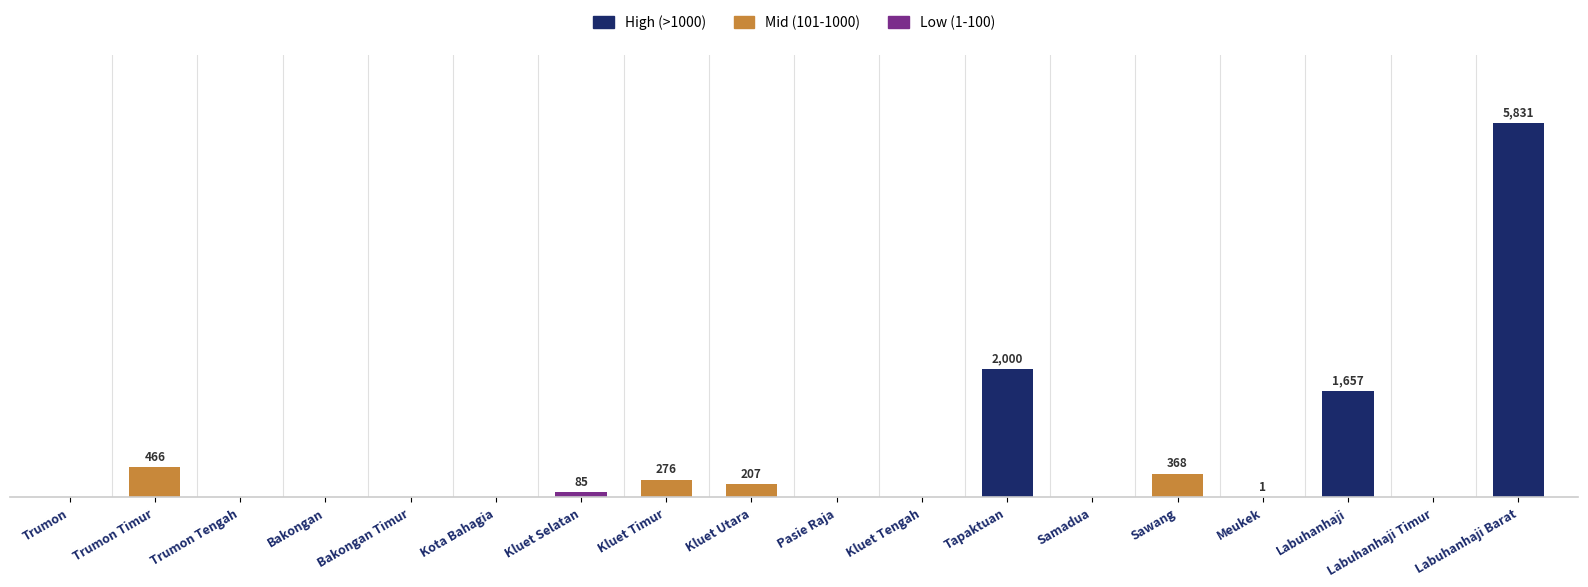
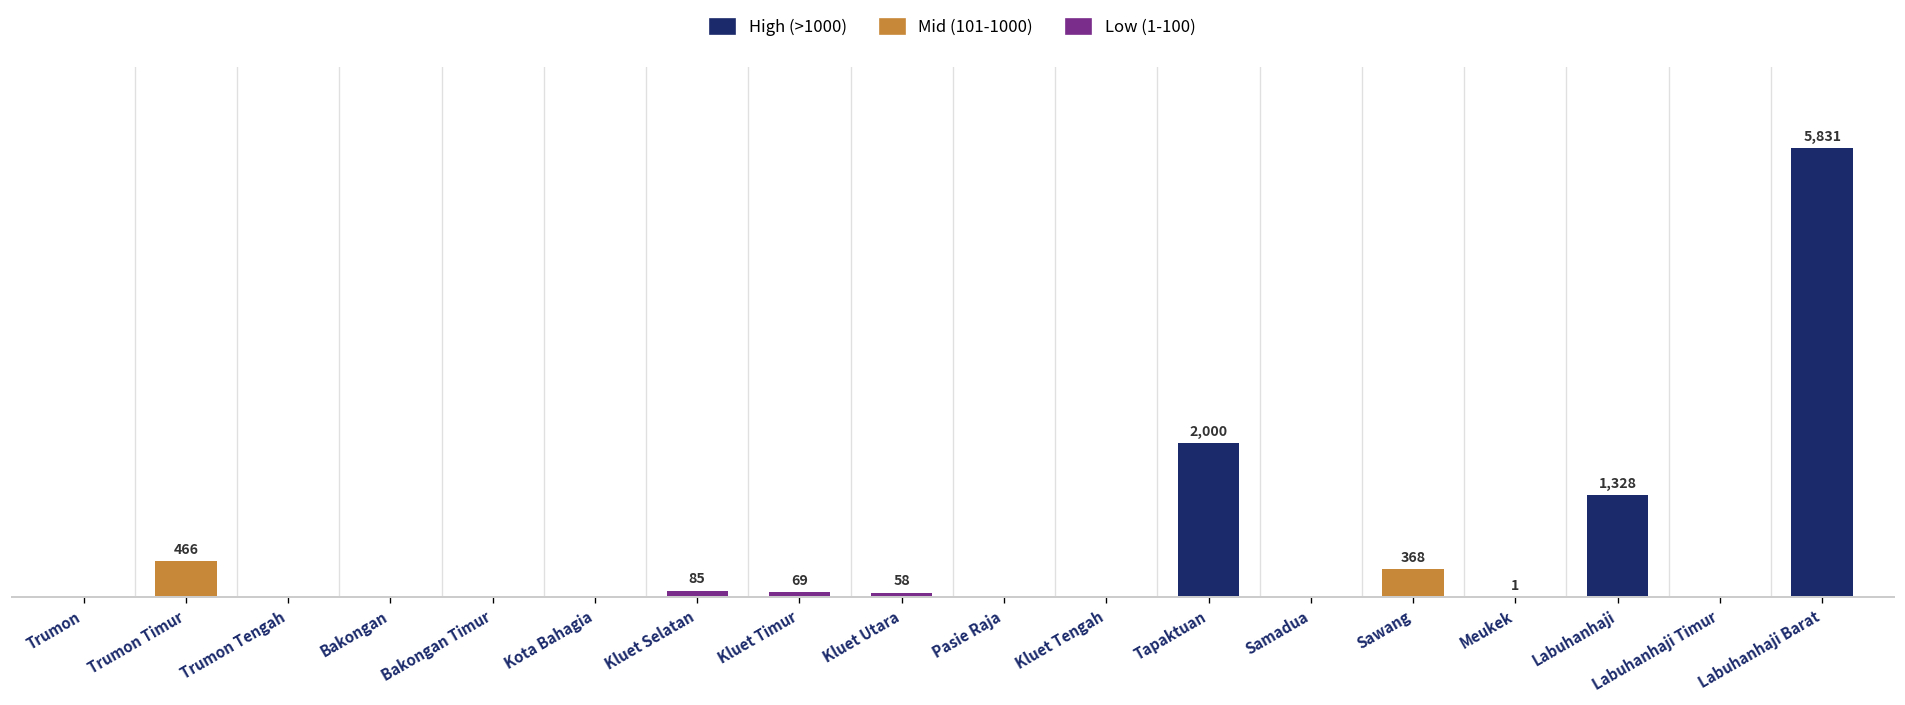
  {
    "Trumon Timur": "466",
    "Kluet Selatan": "85",
-   "Kluet Timur": "276",
-   "Kluet Utara": "207",
+   "Kluet Timur": "69",
+   "Kluet Utara": "58",
    "Tapaktuan": "2,000",
    "Sawang": "368",
    "Meukek": "1",
-   "Labuhanhaji": "1,657",
+   "Labuhanhaji": "1,328",
    "Labuhanhaji Barat": "5,831"
  }
